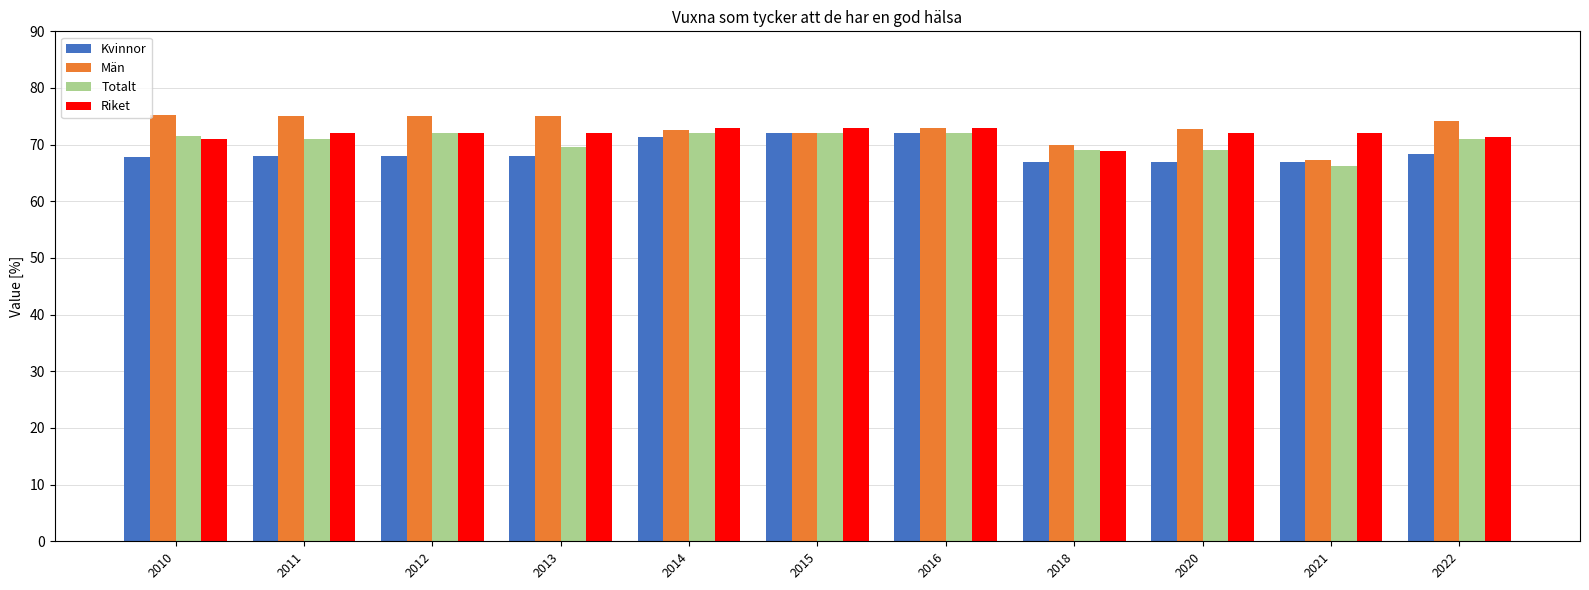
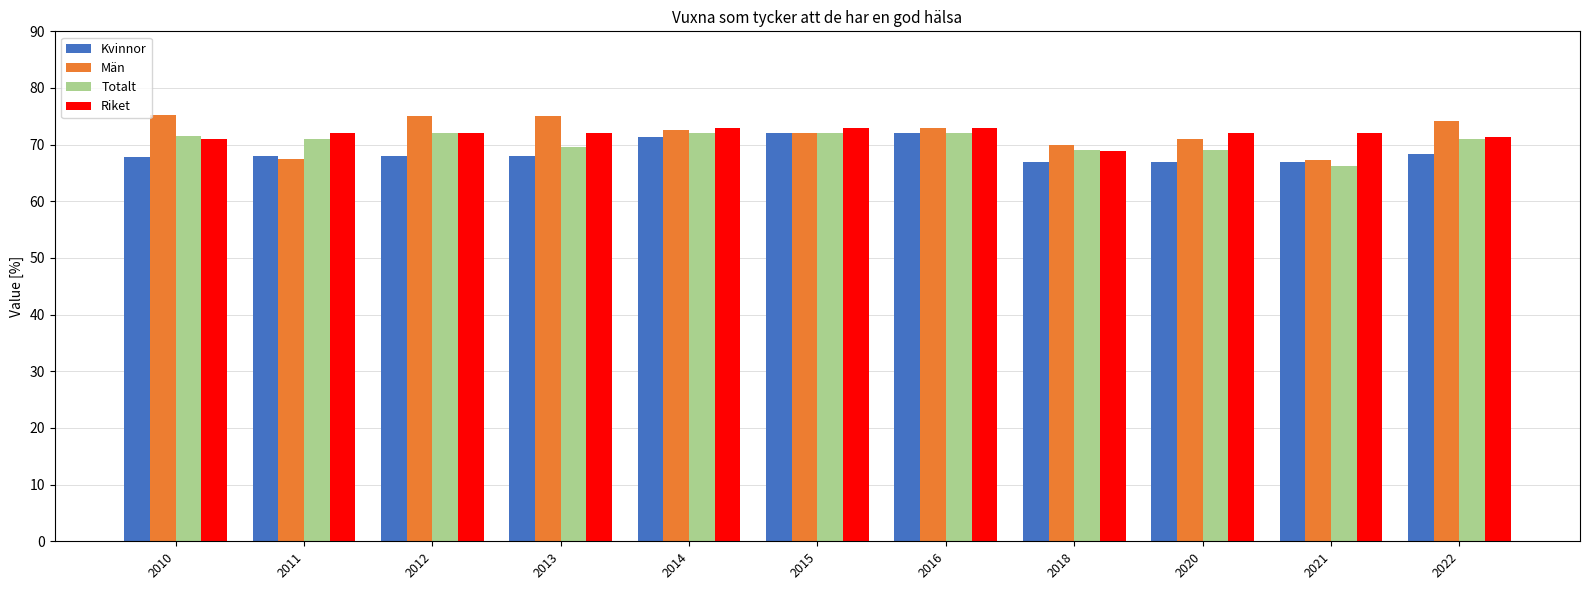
  {
    "Kvinnor": {
      "2010": 68,
      "2011": 68,
      "2012": 68,
      "2013": 68,
      "2014": 71,
      "2015": 72,
      "2016": 72,
      "2018": 67,
      "2020": 67,
      "2021": 67,
      "2022": 68
    },
    "Män": {
      "2010": 75,
-     "2011": 75,
+     "2011": 67,
      "2012": 75,
      "2013": 75,
      "2014": 73,
      "2015": 72,
      "2016": 73,
      "2018": 70,
-     "2020": 73,
+     "2020": 71,
      "2021": 67,
      "2022": 74
    },
    "Totalt": {
      "2010": 72,
      "2011": 71,
      "2012": 72,
      "2013": 70,
      "2014": 72,
      "2015": 72,
      "2016": 72,
      "2018": 69,
      "2020": 69,
      "2021": 66,
      "2022": 71
    },
    "Riket": {
      "2010": 71,
      "2011": 72,
      "2012": 72,
      "2013": 72,
      "2014": 73,
      "2015": 73,
      "2016": 73,
      "2018": 69,
      "2020": 72,
      "2021": 72,
      "2022": 71
    }
  }
